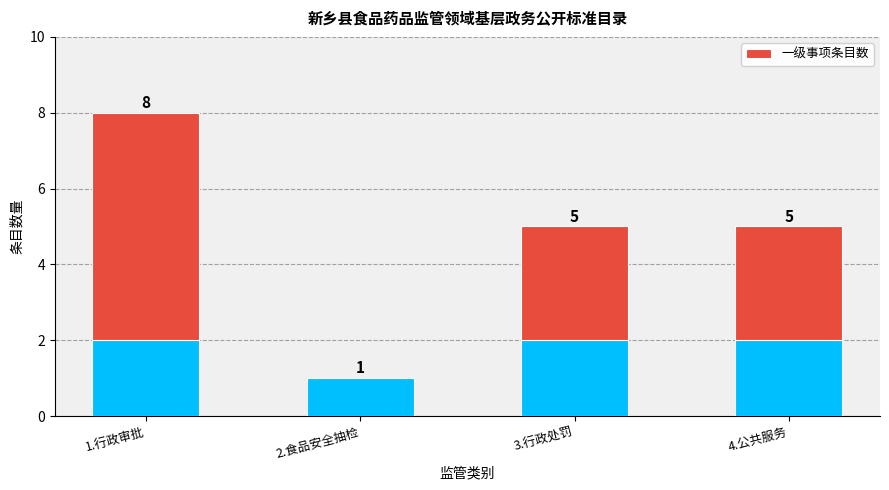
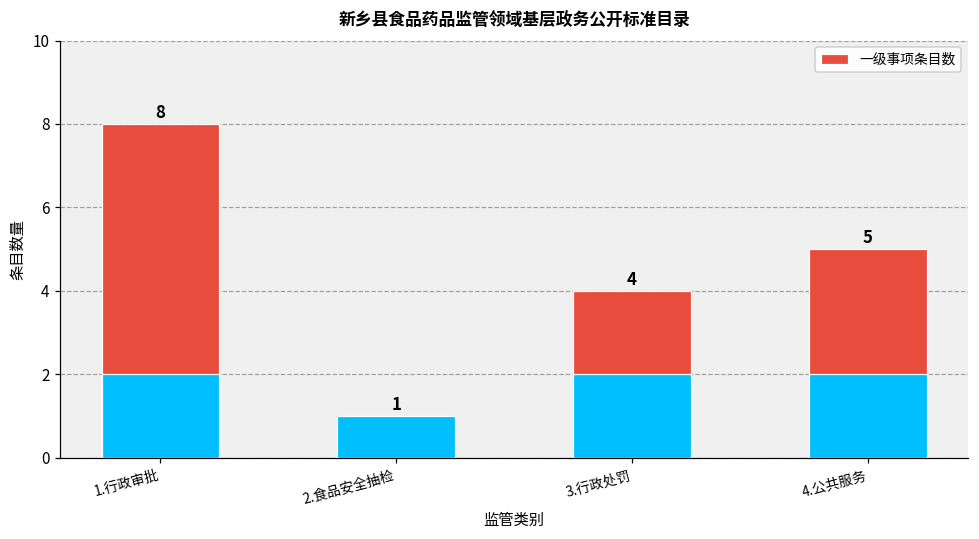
  {
    "一级事项条目数": {
      "1.行政审批": 8,
      "2.食品安全抽检": 1,
-     "3.行政处罚": 5,
+     "3.行政处罚": 4,
      "4.公共服务": 5
    }
  }
